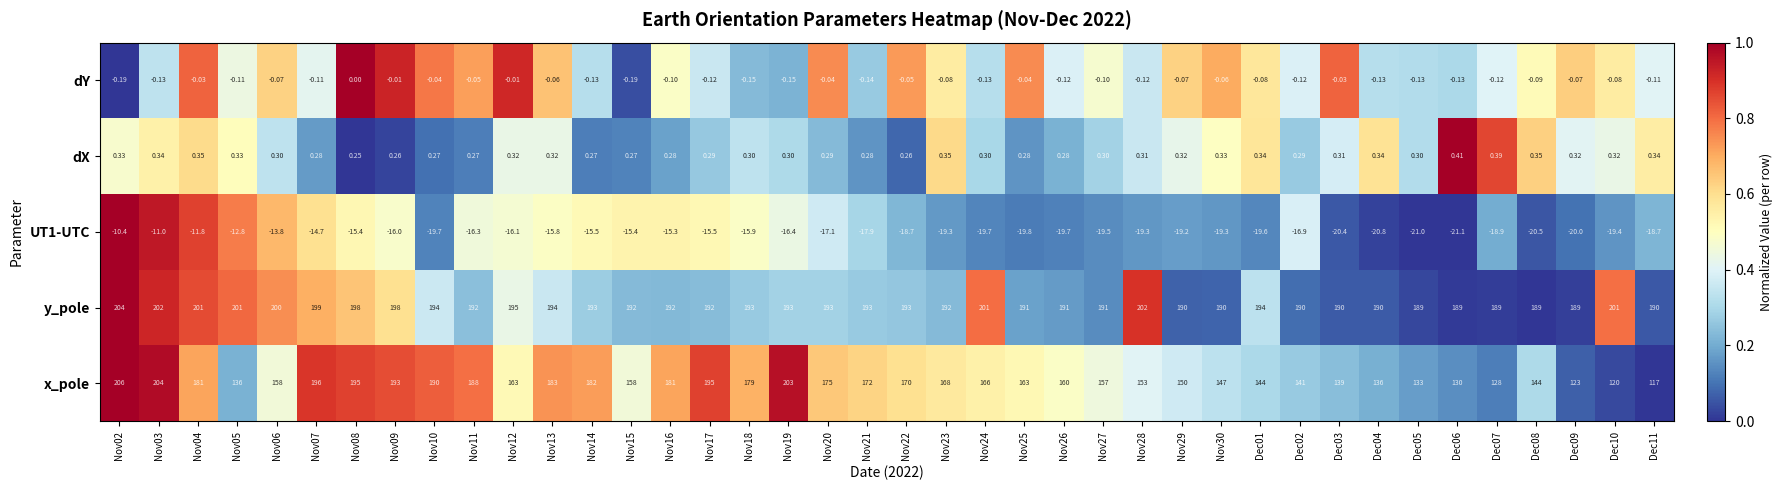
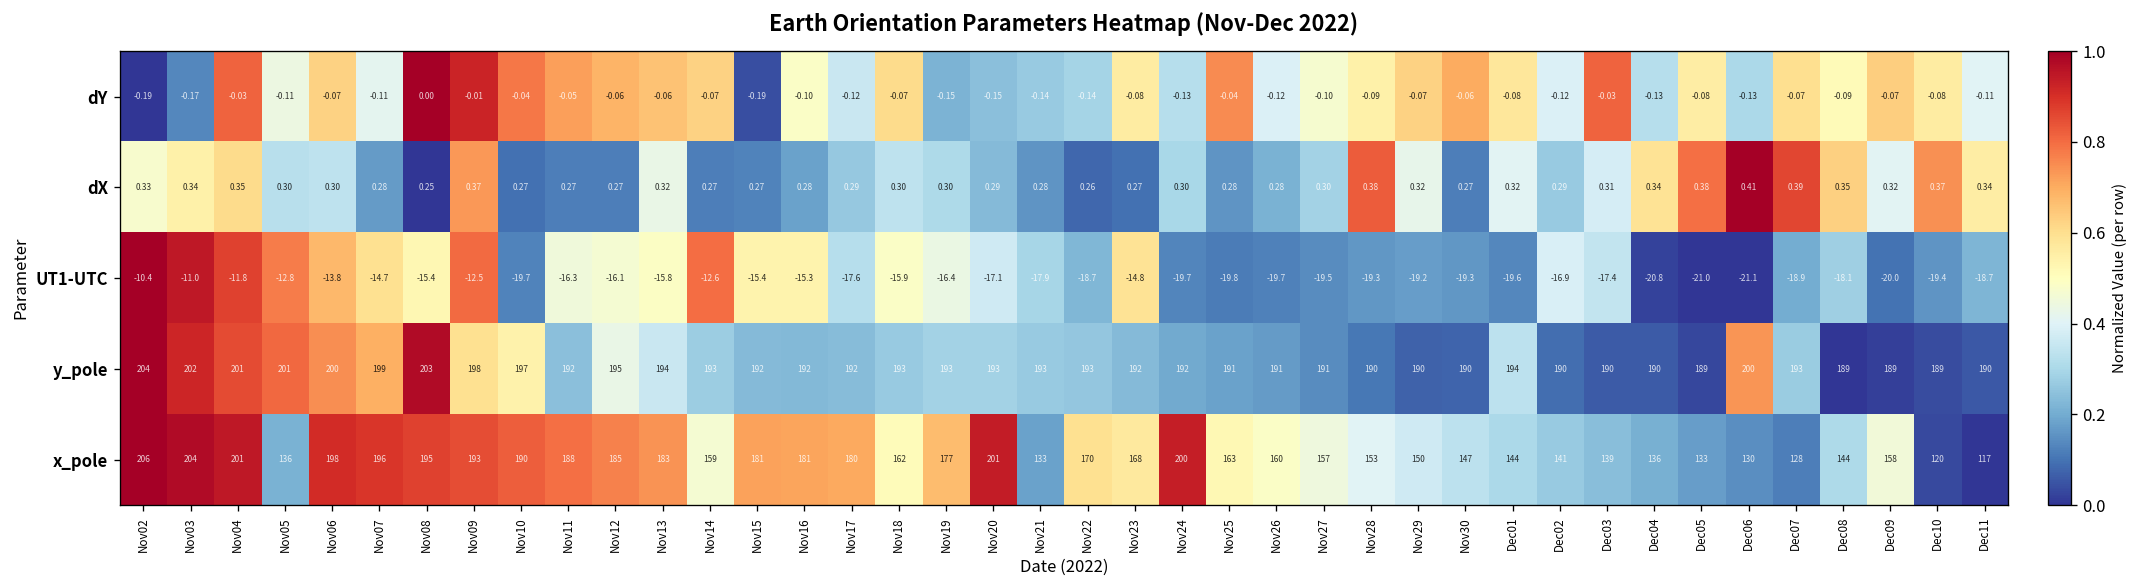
  {
    "dY": {
      "Nov02": -0.19,
-     "Nov03": -0.13,
+     "Nov03": -0.17,
      "Nov04": -0.03,
      "Nov05": -0.11,
      "Nov06": -0.07,
      "Nov07": -0.11,
      "Nov08": 0.00,
      "Nov09": -0.01,
      "Nov10": -0.04,
      "Nov11": -0.05,
-     "Nov12": -0.01,
+     "Nov12": -0.06,
      "Nov13": -0.06,
-     "Nov14": -0.13,
+     "Nov14": -0.07,
      "Nov15": -0.19,
      "Nov16": -0.10,
      "Nov17": -0.12,
-     "Nov18": -0.15,
+     "Nov18": -0.07,
      "Nov19": -0.15,
-     "Nov20": -0.04,
+     "Nov20": -0.15,
      "Nov21": -0.14,
-     "Nov22": -0.05,
+     "Nov22": -0.14,
      "Nov23": -0.08,
      "Nov24": -0.13,
      "Nov25": -0.04,
      "Nov26": -0.12,
      "Nov27": -0.10,
-     "Nov28": -0.12,
+     "Nov28": -0.09,
      "Nov29": -0.07,
      "Nov30": -0.06,
      "Dec01": -0.08,
      "Dec02": -0.12,
      "Dec03": -0.03,
      "Dec04": -0.13,
-     "Dec05": -0.13,
+     "Dec05": -0.08,
      "Dec06": -0.13,
-     "Dec07": -0.12,
+     "Dec07": -0.07,
      "Dec08": -0.09,
      "Dec09": -0.07,
      "Dec10": -0.08,
      "Dec11": -0.11
    },
    "dX": {
      "Nov02": 0.33,
      "Nov03": 0.34,
      "Nov04": 0.35,
-     "Nov05": 0.33,
+     "Nov05": 0.30,
      "Nov06": 0.30,
      "Nov07": 0.28,
      "Nov08": 0.25,
-     "Nov09": 0.26,
+     "Nov09": 0.37,
      "Nov10": 0.27,
      "Nov11": 0.27,
-     "Nov12": 0.32,
+     "Nov12": 0.27,
      "Nov13": 0.32,
      "Nov14": 0.27,
      "Nov15": 0.27,
      "Nov16": 0.28,
      "Nov17": 0.29,
      "Nov18": 0.30,
      "Nov19": 0.30,
      "Nov20": 0.29,
      "Nov21": 0.28,
      "Nov22": 0.26,
-     "Nov23": 0.35,
+     "Nov23": 0.27,
      "Nov24": 0.30,
      "Nov25": 0.28,
      "Nov26": 0.28,
      "Nov27": 0.30,
-     "Nov28": 0.31,
+     "Nov28": 0.38,
      "Nov29": 0.32,
-     "Nov30": 0.33,
-     "Dec01": 0.34,
+     "Nov30": 0.27,
+     "Dec01": 0.32,
      "Dec02": 0.29,
      "Dec03": 0.31,
      "Dec04": 0.34,
-     "Dec05": 0.30,
+     "Dec05": 0.38,
      "Dec06": 0.41,
      "Dec07": 0.39,
      "Dec08": 0.35,
      "Dec09": 0.32,
-     "Dec10": 0.32,
+     "Dec10": 0.37,
      "Dec11": 0.34
    },
    "UT1-UTC": {
      "Nov02": -10.4,
      "Nov03": -11.0,
      "Nov04": -11.8,
      "Nov05": -12.8,
      "Nov06": -13.8,
      "Nov07": -14.7,
      "Nov08": -15.4,
-     "Nov09": -16.0,
+     "Nov09": -12.5,
      "Nov10": -19.7,
      "Nov11": -16.3,
      "Nov12": -16.1,
      "Nov13": -15.8,
-     "Nov14": -15.5,
+     "Nov14": -12.6,
      "Nov15": -15.4,
      "Nov16": -15.3,
-     "Nov17": -15.5,
+     "Nov17": -17.6,
      "Nov18": -15.9,
      "Nov19": -16.4,
      "Nov20": -17.1,
      "Nov21": -17.9,
      "Nov22": -18.7,
-     "Nov23": -19.3,
+     "Nov23": -14.8,
      "Nov24": -19.7,
      "Nov25": -19.8,
      "Nov26": -19.7,
      "Nov27": -19.5,
      "Nov28": -19.3,
      "Nov29": -19.2,
      "Nov30": -19.3,
      "Dec01": -19.6,
      "Dec02": -16.9,
-     "Dec03": -20.4,
+     "Dec03": -17.4,
      "Dec04": -20.8,
      "Dec05": -21.0,
      "Dec06": -21.1,
      "Dec07": -18.9,
-     "Dec08": -20.5,
+     "Dec08": -18.1,
      "Dec09": -20.0,
      "Dec10": -19.4,
      "Dec11": -18.7
    },
    "y_pole": {
      "Nov02": 204,
      "Nov03": 202,
      "Nov04": 201,
      "Nov05": 201,
      "Nov06": 200,
      "Nov07": 199,
-     "Nov08": 198,
+     "Nov08": 203,
      "Nov09": 198,
-     "Nov10": 194,
+     "Nov10": 197,
      "Nov11": 192,
      "Nov12": 195,
      "Nov13": 194,
      "Nov14": 193,
      "Nov15": 192,
      "Nov16": 192,
      "Nov17": 192,
      "Nov18": 193,
      "Nov19": 193,
      "Nov20": 193,
      "Nov21": 193,
      "Nov22": 193,
      "Nov23": 192,
-     "Nov24": 201,
+     "Nov24": 192,
      "Nov25": 191,
      "Nov26": 191,
      "Nov27": 191,
-     "Nov28": 202,
+     "Nov28": 190,
      "Nov29": 190,
      "Nov30": 190,
      "Dec01": 194,
      "Dec02": 190,
      "Dec03": 190,
      "Dec04": 190,
      "Dec05": 189,
-     "Dec06": 189,
-     "Dec07": 189,
+     "Dec06": 200,
+     "Dec07": 193,
      "Dec08": 189,
      "Dec09": 189,
-     "Dec10": 201,
+     "Dec10": 189,
      "Dec11": 190
    },
    "x_pole": {
      "Nov02": 206,
      "Nov03": 204,
-     "Nov04": 181,
+     "Nov04": 201,
      "Nov05": 136,
-     "Nov06": 158,
+     "Nov06": 198,
      "Nov07": 196,
      "Nov08": 195,
      "Nov09": 193,
      "Nov10": 190,
      "Nov11": 188,
-     "Nov12": 163,
+     "Nov12": 185,
      "Nov13": 183,
-     "Nov14": 182,
-     "Nov15": 158,
+     "Nov14": 159,
+     "Nov15": 181,
      "Nov16": 181,
-     "Nov17": 195,
-     "Nov18": 179,
-     "Nov19": 203,
-     "Nov20": 175,
-     "Nov21": 172,
+     "Nov17": 180,
+     "Nov18": 162,
+     "Nov19": 177,
+     "Nov20": 201,
+     "Nov21": 133,
      "Nov22": 170,
      "Nov23": 168,
-     "Nov24": 166,
+     "Nov24": 200,
      "Nov25": 163,
      "Nov26": 160,
      "Nov27": 157,
      "Nov28": 153,
      "Nov29": 150,
      "Nov30": 147,
      "Dec01": 144,
      "Dec02": 141,
      "Dec03": 139,
      "Dec04": 136,
      "Dec05": 133,
      "Dec06": 130,
      "Dec07": 128,
      "Dec08": 144,
-     "Dec09": 123,
+     "Dec09": 158,
      "Dec10": 120,
      "Dec11": 117
    }
  }
